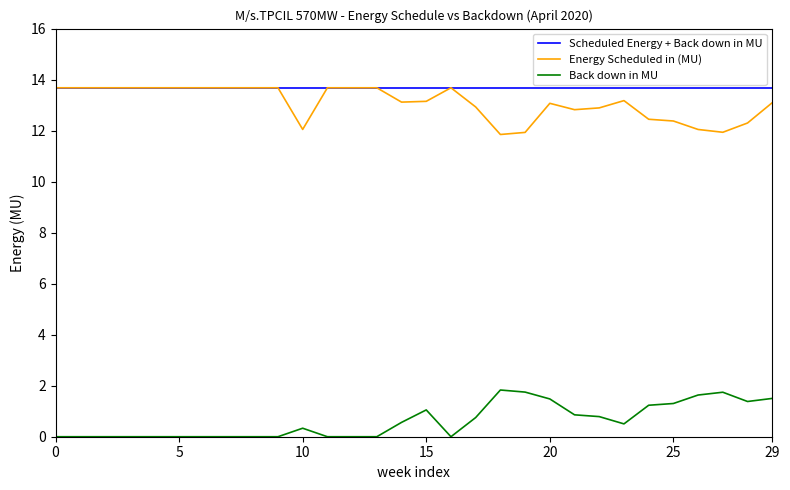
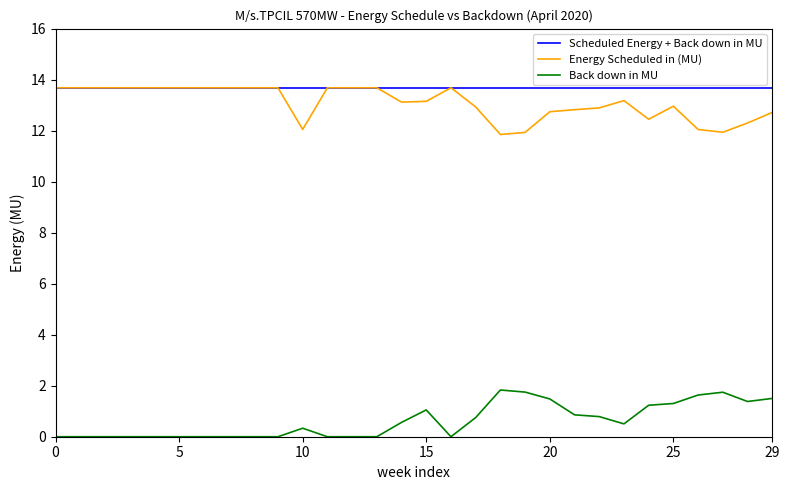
  {
    "Scheduled Energy + Back down in MU": {
      "10": 13.7,
      "15": 13.7,
      "20": 13.7,
      "25": 13.7,
      "29": 13.7
    },
    "Energy Scheduled in (MU)": {
      "10": 12.0,
      "15": 13.1,
-     "20": 13.1,
-     "25": 12.4,
-     "29": 13.1
+     "20": 12.7,
+     "25": 13.0,
+     "29": 12.7
    },
    "Back down in MU": {
      "0": 0.0,
      "5": 0.0,
      "10": 0.3,
      "15": 1.1,
      "20": 1.5,
      "25": 1.3,
      "29": 1.5
    }
  }
